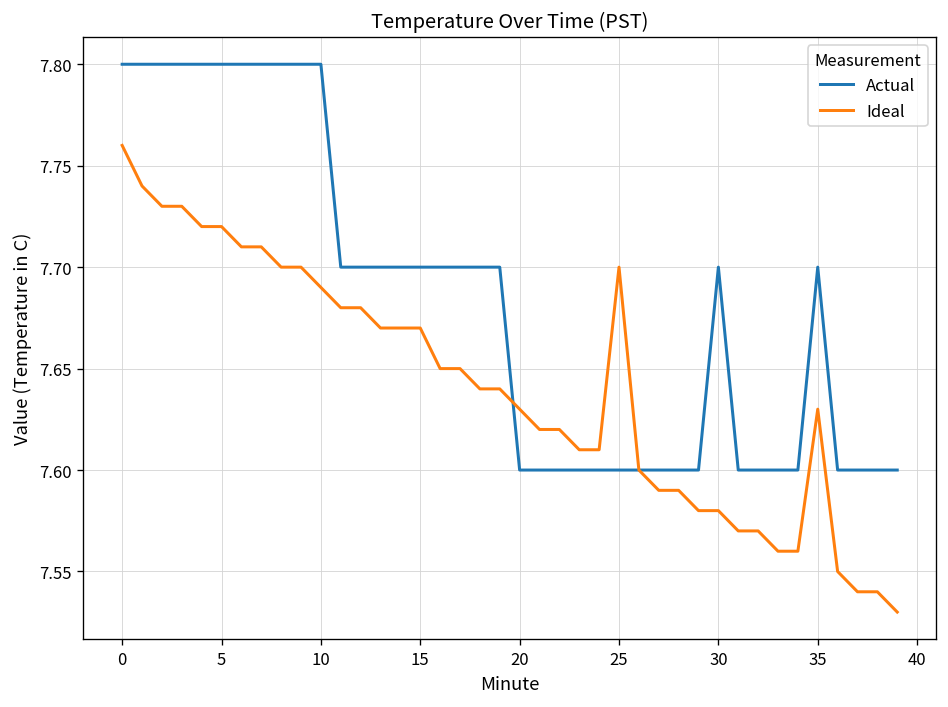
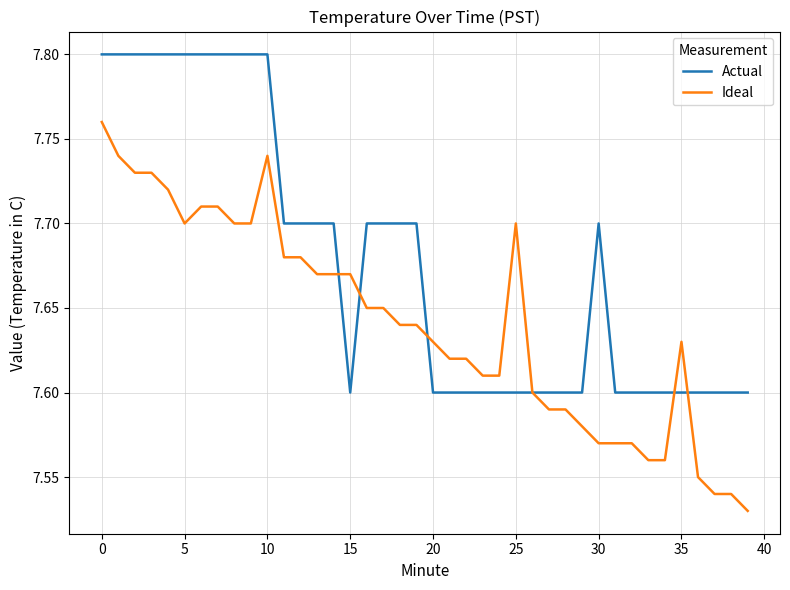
  {
    "Actual": {
      "0": 7.8,
      "5": 7.8,
      "10": 7.8,
-     "15": 7.7,
+     "15": 7.6,
      "20": 7.6,
      "25": 7.6,
      "30": 7.7,
-     "35": 7.7
+     "35": 7.6
    },
    "Ideal": {
      "0": 7.76,
-     "5": 7.72,
-     "10": 7.69,
+     "5": 7.70,
+     "10": 7.74,
      "15": 7.67,
      "20": 7.63,
      "25": 7.70,
-     "30": 7.58,
+     "30": 7.57,
      "35": 7.63
    }
  }
